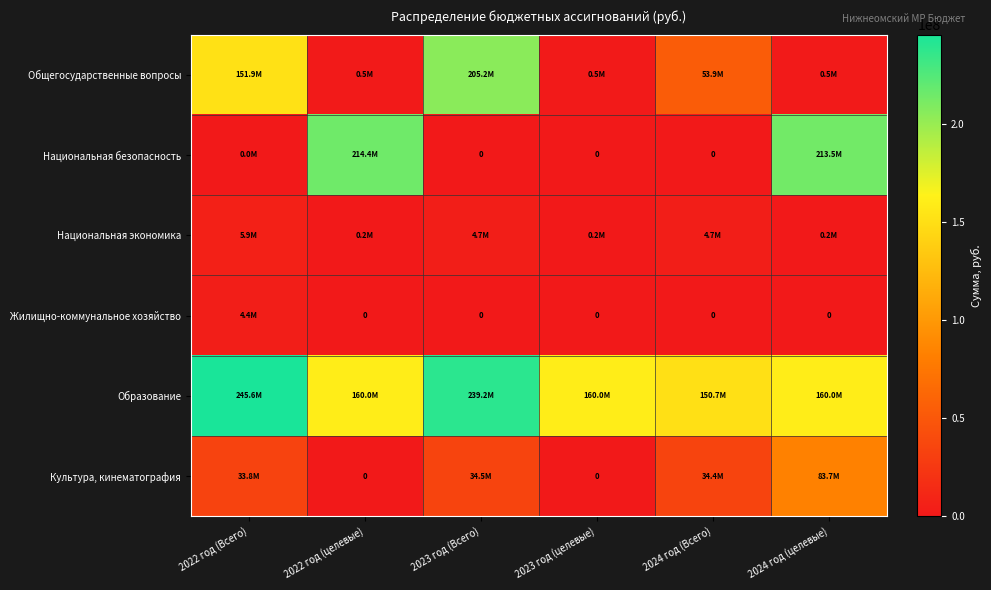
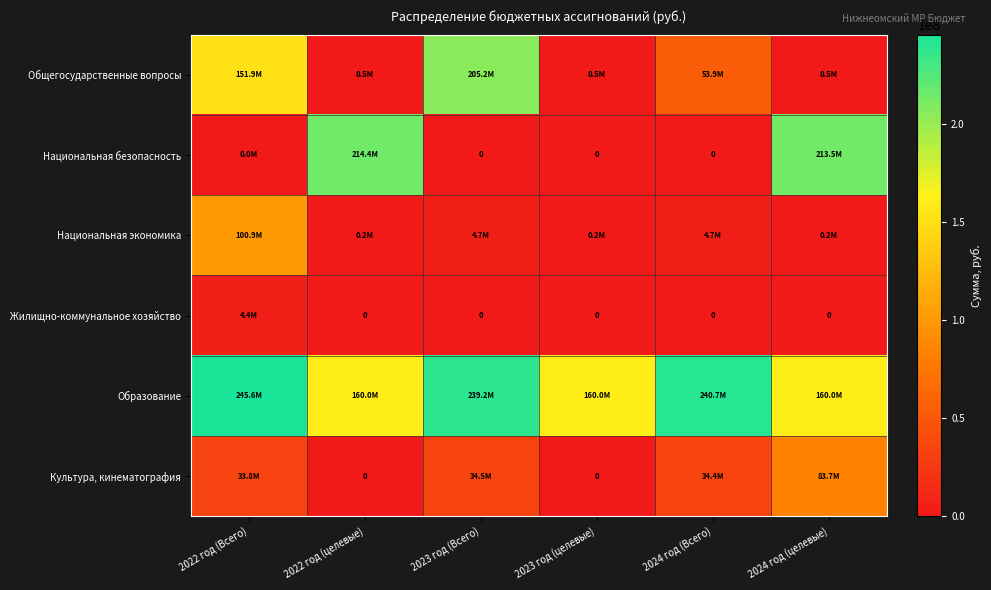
  {
    "Общегосударственные вопросы": {
      "2022 год (Всего)": "151.9M",
      "2022 год (целевые)": "0.5M",
      "2023 год (Всего)": "205.2M",
      "2023 год (целевые)": "0.5M",
      "2024 год (Всего)": "53.9M",
      "2024 год (целевые)": "0.5M"
    },
    "Национальная безопасность": {
      "2022 год (Всего)": "0.0M",
      "2022 год (целевые)": "214.4M",
      "2023 год (Всего)": "0",
      "2023 год (целевые)": "0",
      "2024 год (Всего)": "0",
      "2024 год (целевые)": "213.5M"
    },
    "Национальная экономика": {
-     "2022 год (Всего)": "5.9M",
+     "2022 год (Всего)": "100.9M",
      "2022 год (целевые)": "0.2M",
      "2023 год (Всего)": "4.7M",
      "2023 год (целевые)": "0.2M",
      "2024 год (Всего)": "4.7M",
      "2024 год (целевые)": "0.2M"
    },
    "Жилищно-коммунальное хозяйство": {
      "2022 год (Всего)": "4.4M",
      "2022 год (целевые)": "0",
      "2023 год (Всего)": "0",
      "2023 год (целевые)": "0",
      "2024 год (Всего)": "0",
      "2024 год (целевые)": "0"
    },
    "Образование": {
      "2022 год (Всего)": "245.6M",
      "2022 год (целевые)": "160.0M",
      "2023 год (Всего)": "239.2M",
      "2023 год (целевые)": "160.0M",
-     "2024 год (Всего)": "150.7M",
+     "2024 год (Всего)": "240.7M",
      "2024 год (целевые)": "160.0M"
    },
    "Культура, кинематография": {
      "2022 год (Всего)": "33.8M",
      "2022 год (целевые)": "0",
      "2023 год (Всего)": "34.5M",
      "2023 год (целевые)": "0",
      "2024 год (Всего)": "34.4M",
      "2024 год (целевые)": "83.7M"
    }
  }
